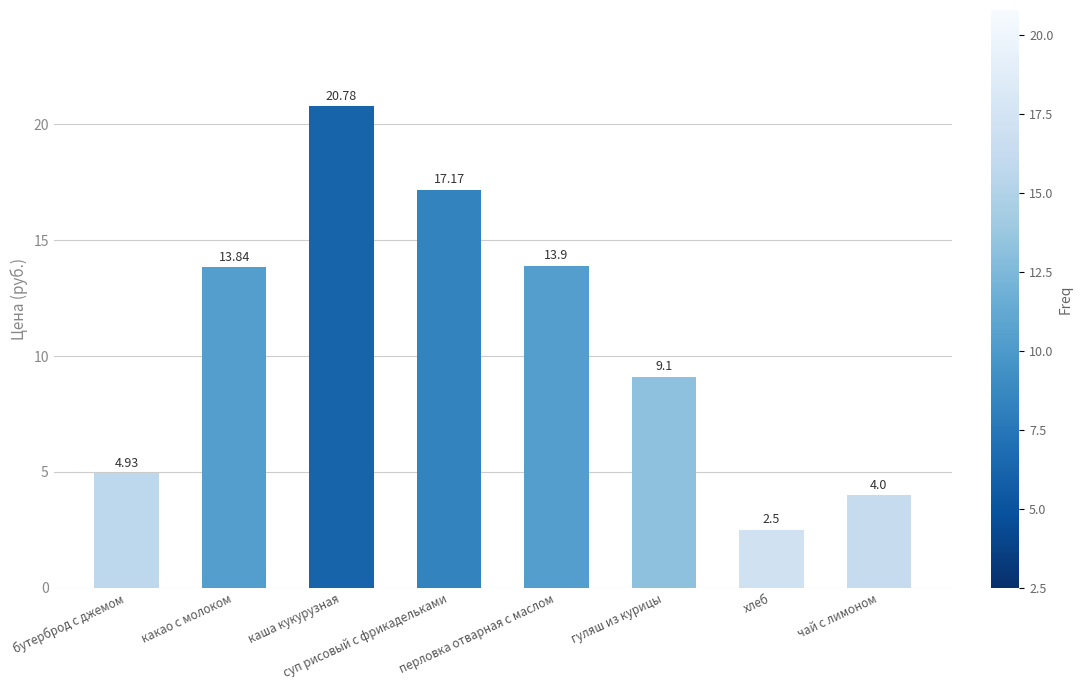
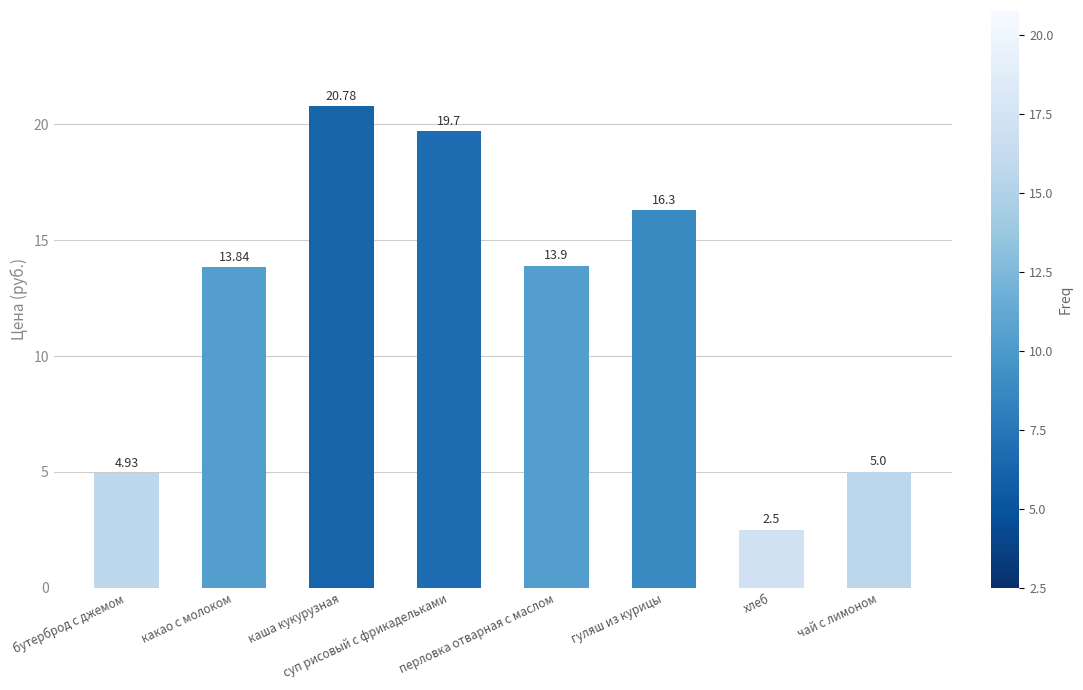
  {
    "бутерброд с джемом": 4.93,
    "какао с молоком": 13.84,
    "каша кукурузная": 20.78,
-   "суп рисовый с фрикадельками": 17.17,
+   "суп рисовый с фрикадельками": 19.7,
    "перловка отварная с маслом": 13.9,
-   "гуляш из курицы": 9.1,
+   "гуляш из курицы": 16.3,
    "хлеб": 2.5,
-   "чай с лимоном": 4.0
+   "чай с лимоном": 5.0
  }
